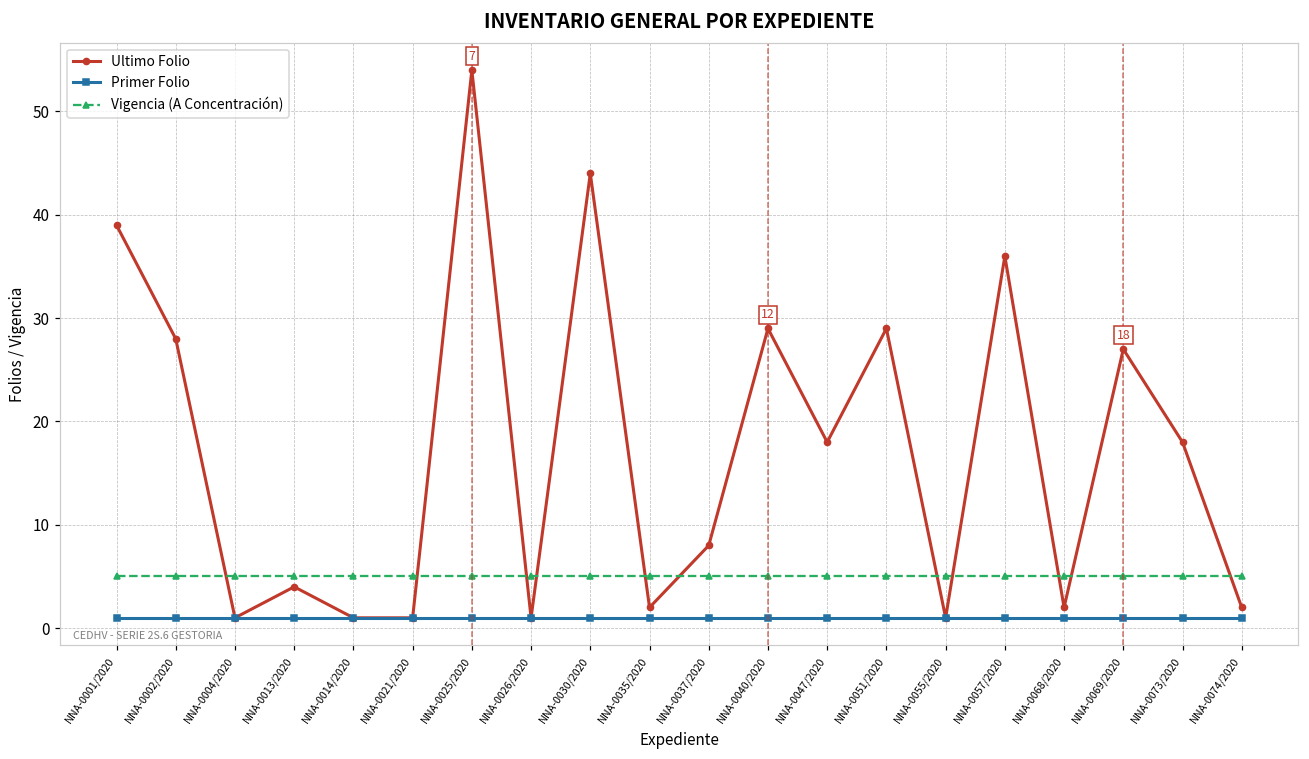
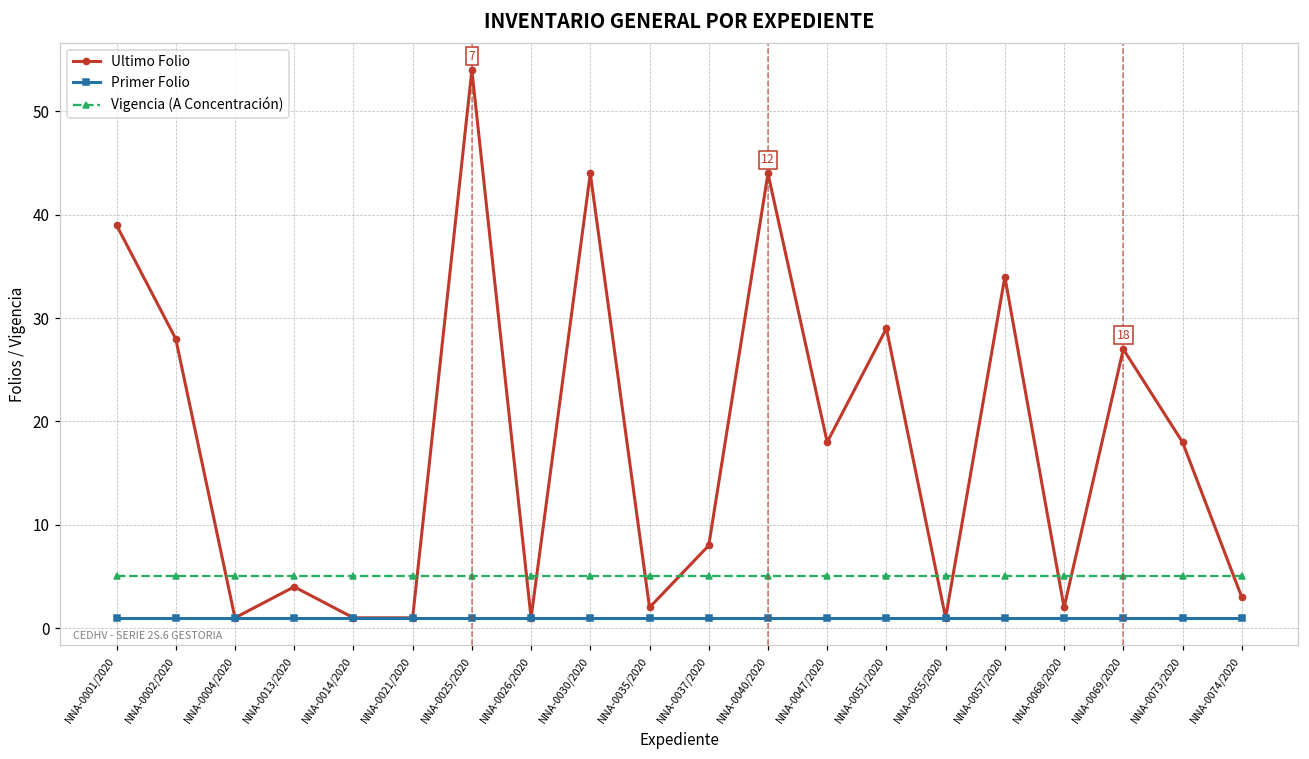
  {
    "Ultimo Folio": {
      "NNA-0001/2020": 39,
      "NNA-0002/2020": 28,
      "NNA-0013/2020": 4,
      "NNA-0030/2020": 44,
      "NNA-0035/2020": 2,
      "NNA-0037/2020": 8,
-     "NNA-0040/2020": 29,
+     "NNA-0040/2020": 44,
      "NNA-0047/2020": 18,
      "NNA-0051/2020": 29,
-     "NNA-0057/2020": 36,
+     "NNA-0057/2020": 34,
      "NNA-0068/2020": 2,
      "NNA-0073/2020": 18,
-     "NNA-0074/2020": 2
+     "NNA-0074/2020": 3
    },
    "Primer Folio": {
      "NNA-0013/2020": 1,
      "NNA-0025/2020": 1,
      "NNA-0030/2020": 1,
      "NNA-0035/2020": 1,
      "NNA-0037/2020": 1,
      "NNA-0040/2020": 1,
      "NNA-0047/2020": 1,
      "NNA-0051/2020": 1,
      "NNA-0057/2020": 1,
      "NNA-0068/2020": 1,
      "NNA-0069/2020": 1,
      "NNA-0073/2020": 1,
      "NNA-0074/2020": 1
    },
    "Vigencia (A Concentración)": {
      "NNA-0001/2020": 5,
      "NNA-0002/2020": 5,
      "NNA-0004/2020": 5,
      "NNA-0013/2020": 5,
      "NNA-0014/2020": 5,
      "NNA-0021/2020": 5,
      "NNA-0025/2020": 5,
      "NNA-0026/2020": 5,
      "NNA-0030/2020": 5,
      "NNA-0035/2020": 5,
      "NNA-0037/2020": 5,
      "NNA-0040/2020": 5,
      "NNA-0047/2020": 5,
      "NNA-0051/2020": 5,
      "NNA-0055/2020": 5,
      "NNA-0057/2020": 5,
      "NNA-0068/2020": 5,
      "NNA-0069/2020": 5,
      "NNA-0073/2020": 5,
      "NNA-0074/2020": 5
    }
  }
